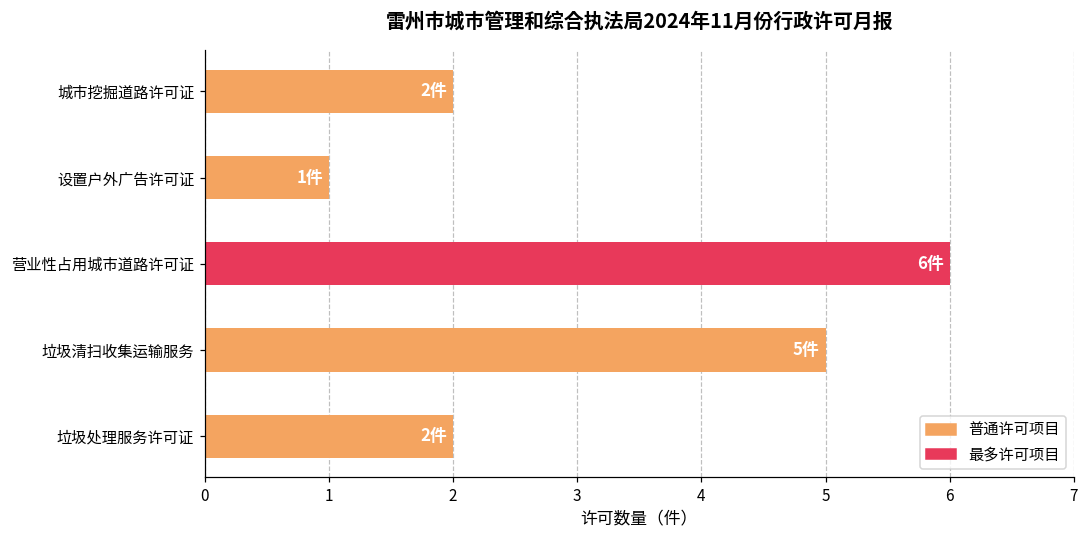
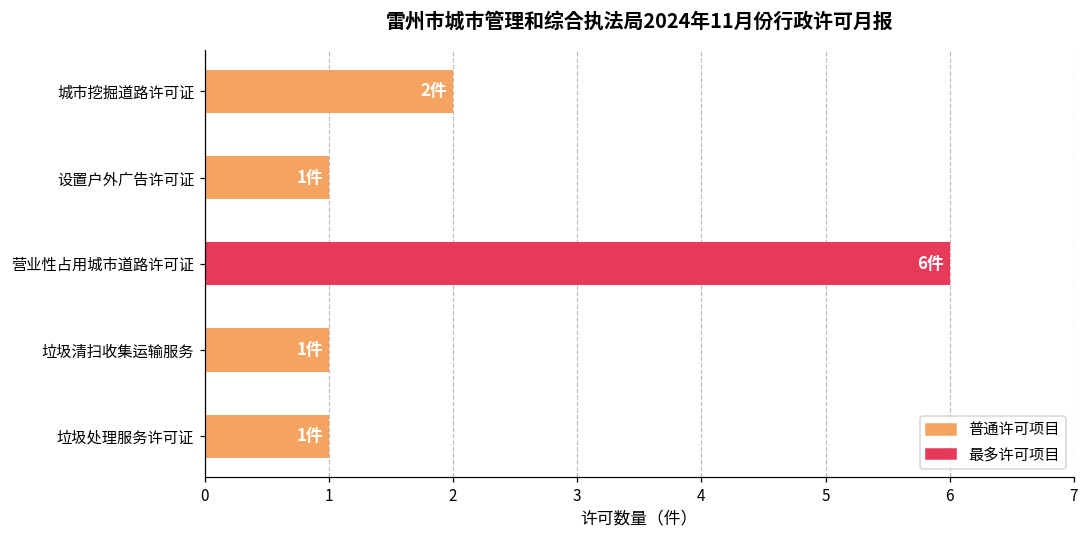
  {
    "城市挖掘道路许可证": "2件",
    "设置户外广告许可证": "1件",
    "营业性占用城市道路许可证": "6件",
-   "垃圾清扫收集运输服务": "5件",
-   "垃圾处理服务许可证": "2件"
+   "垃圾清扫收集运输服务": "1件",
+   "垃圾处理服务许可证": "1件"
  }
